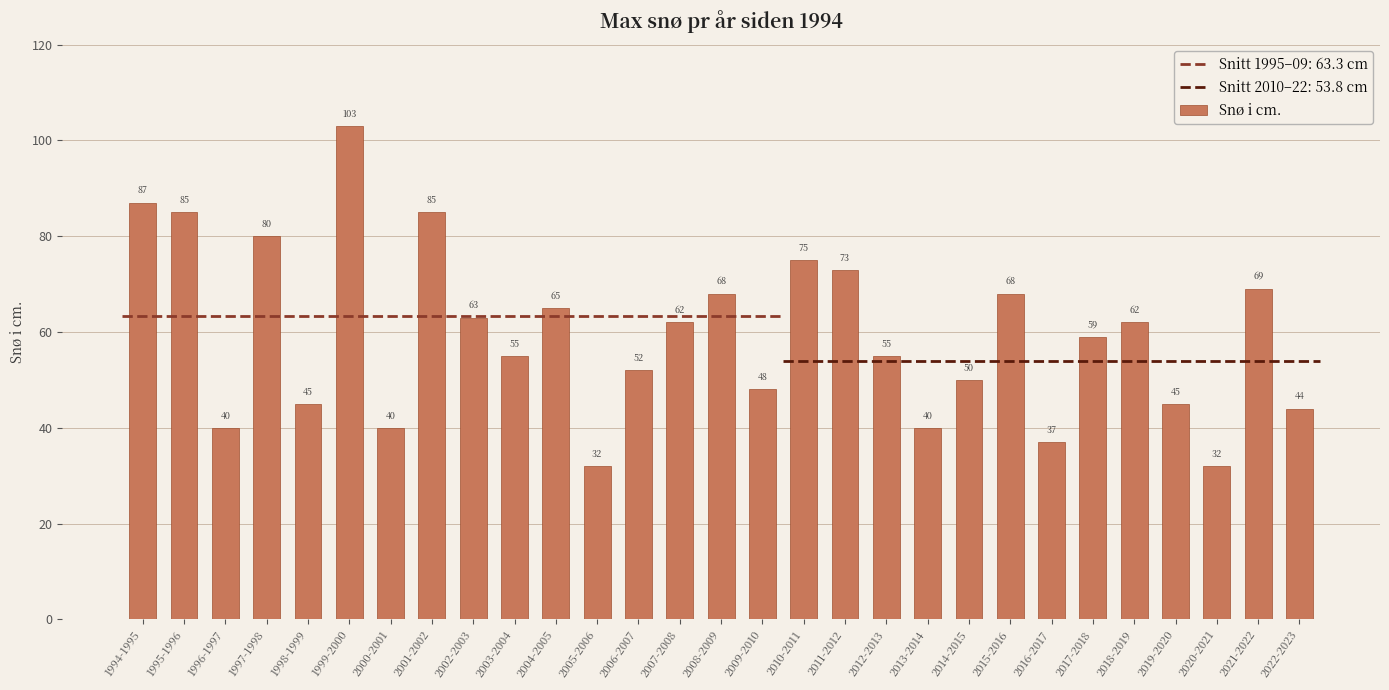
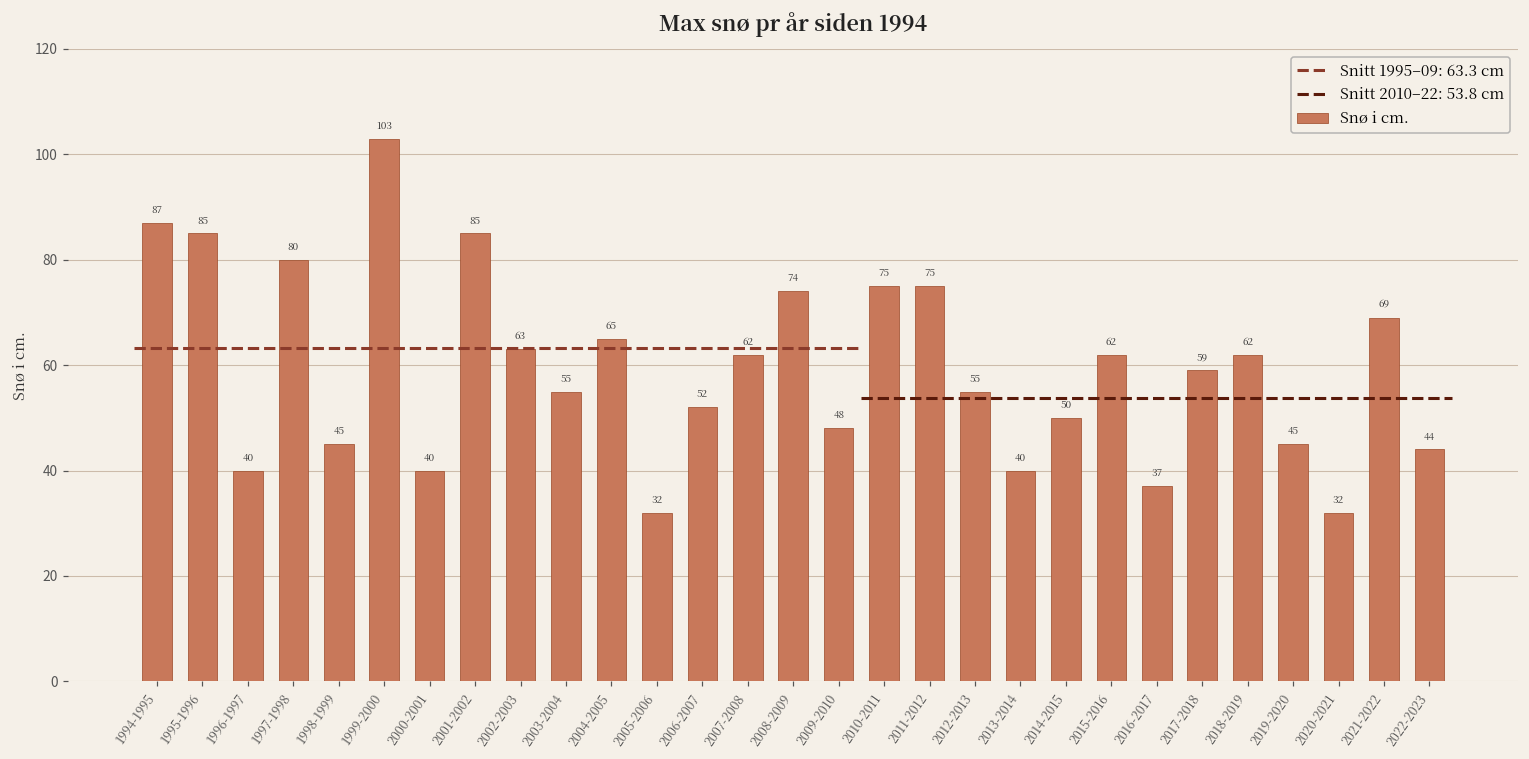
  {
    "1994-1995": 87,
    "1995-1996": 85,
    "1996-1997": 40,
    "1997-1998": 80,
    "1998-1999": 45,
    "1999-2000": 103,
    "2000-2001": 40,
    "2001-2002": 85,
    "2002-2003": 63,
    "2003-2004": 55,
    "2004-2005": 65,
    "2005-2006": 32,
    "2006-2007": 52,
    "2007-2008": 62,
-   "2008-2009": 68,
+   "2008-2009": 74,
    "2009-2010": 48,
    "2010-2011": 75,
-   "2011-2012": 73,
+   "2011-2012": 75,
    "2012-2013": 55,
    "2013-2014": 40,
    "2014-2015": 50,
-   "2015-2016": 68,
+   "2015-2016": 62,
    "2016-2017": 37,
    "2017-2018": 59,
    "2018-2019": 62,
    "2019-2020": 45,
    "2020-2021": 32,
    "2021-2022": 69,
    "2022-2023": 44
  }
